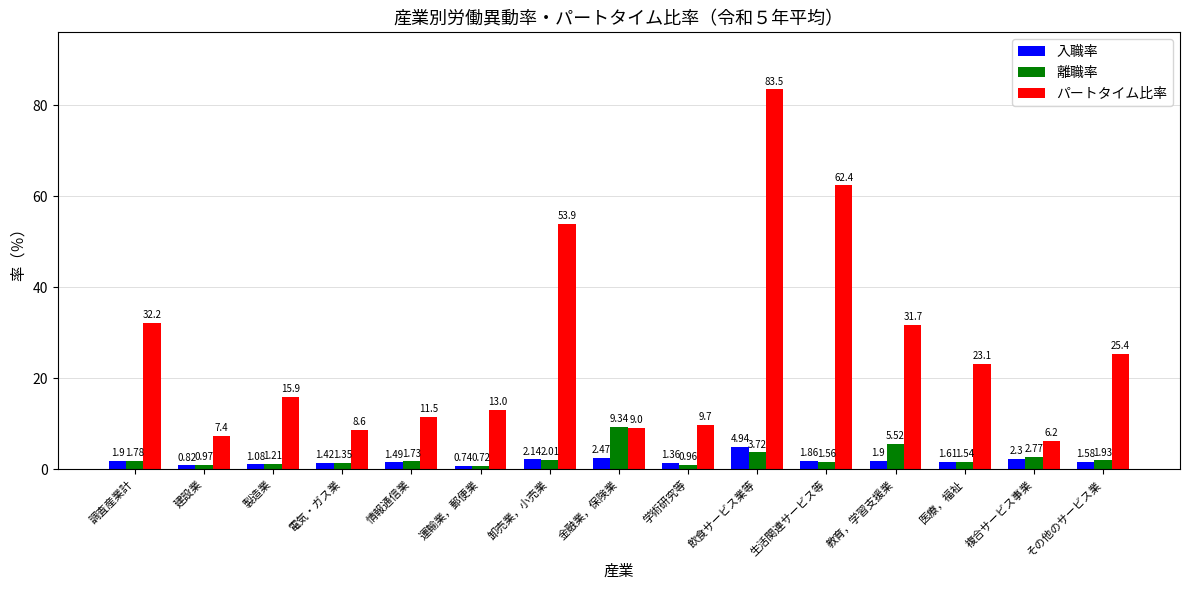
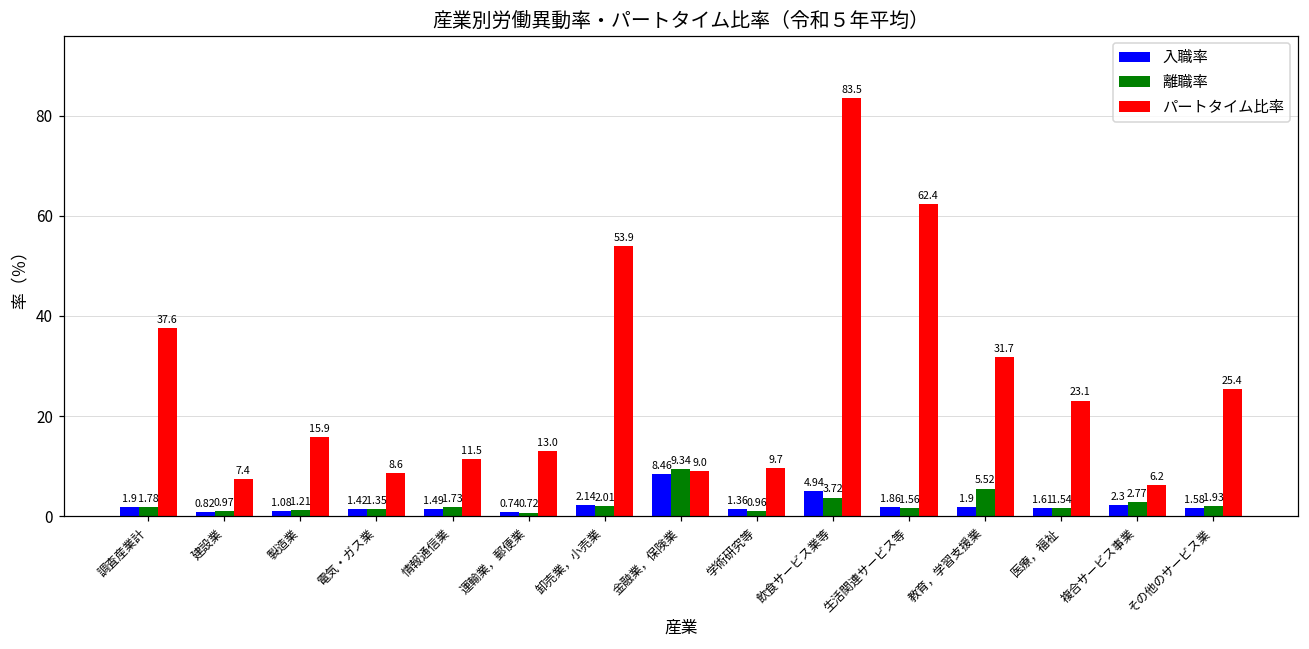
  {
    "入職率": {
      "調査産業計": 1.9,
      "建設業": 0.82,
      "製造業": 1.08,
      "電気・ガス業": 1.42,
      "情報通信業": 1.49,
      "運輸業，郵便業": 0.74,
      "卸売業，小売業": 2.14,
-     "金融業，保険業": 2.47,
+     "金融業，保険業": 8.46,
      "学術研究等": 1.36,
      "飲食サービス業等": 4.94,
      "生活関連サービス等": 1.86,
      "教育，学習支援業": 1.9,
      "医療，福祉": 1.61,
      "複合サービス事業": 2.3,
      "その他のサービス業": 1.58
    },
    "離職率": {
      "調査産業計": 1.78,
      "建設業": 0.97,
      "製造業": 1.21,
      "電気・ガス業": 1.35,
      "情報通信業": 1.73,
      "運輸業，郵便業": 0.72,
      "卸売業，小売業": 2.01,
      "金融業，保険業": 9.34,
      "学術研究等": 0.96,
      "飲食サービス業等": 3.72,
      "生活関連サービス等": 1.56,
      "教育，学習支援業": 5.52,
      "医療，福祉": 1.54,
      "複合サービス事業": 2.77,
      "その他のサービス業": 1.93
    },
    "パートタイム比率": {
-     "調査産業計": 32.2,
+     "調査産業計": 37.6,
      "建設業": 7.4,
      "製造業": 15.9,
      "電気・ガス業": 8.6,
      "情報通信業": 11.5,
      "運輸業，郵便業": 13.0,
      "卸売業，小売業": 53.9,
      "金融業，保険業": 9.0,
      "学術研究等": 9.7,
      "飲食サービス業等": 83.5,
      "生活関連サービス等": 62.4,
      "教育，学習支援業": 31.7,
      "医療，福祉": 23.1,
      "複合サービス事業": 6.2,
      "その他のサービス業": 25.4
    }
  }
